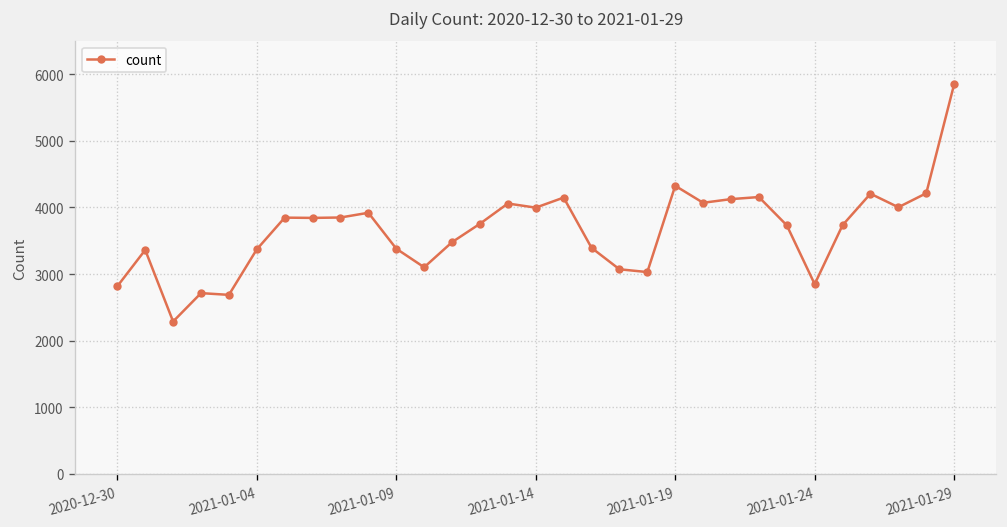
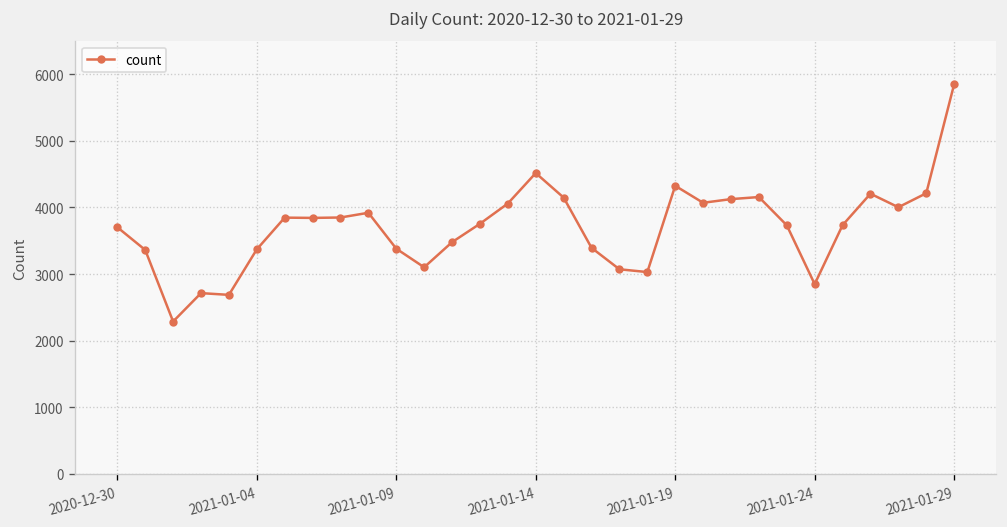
  {
-   "2020-12-30": 2800,
+   "2020-12-30": 3700,
    "2021-01-04": 3400,
    "2021-01-09": 3400,
-   "2021-01-14": 4000,
+   "2021-01-14": 4500,
    "2021-01-19": 4300,
    "2021-01-24": 2800,
    "2021-01-29": 5900
  }
